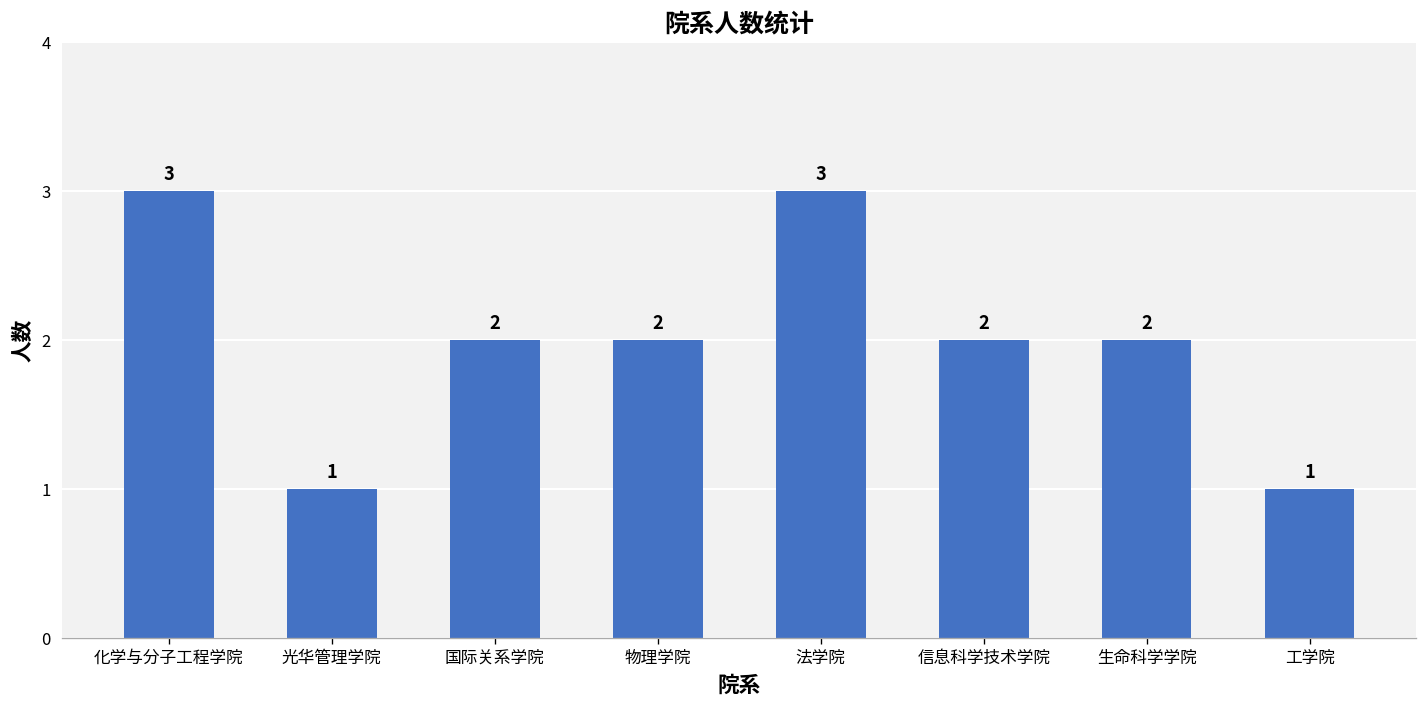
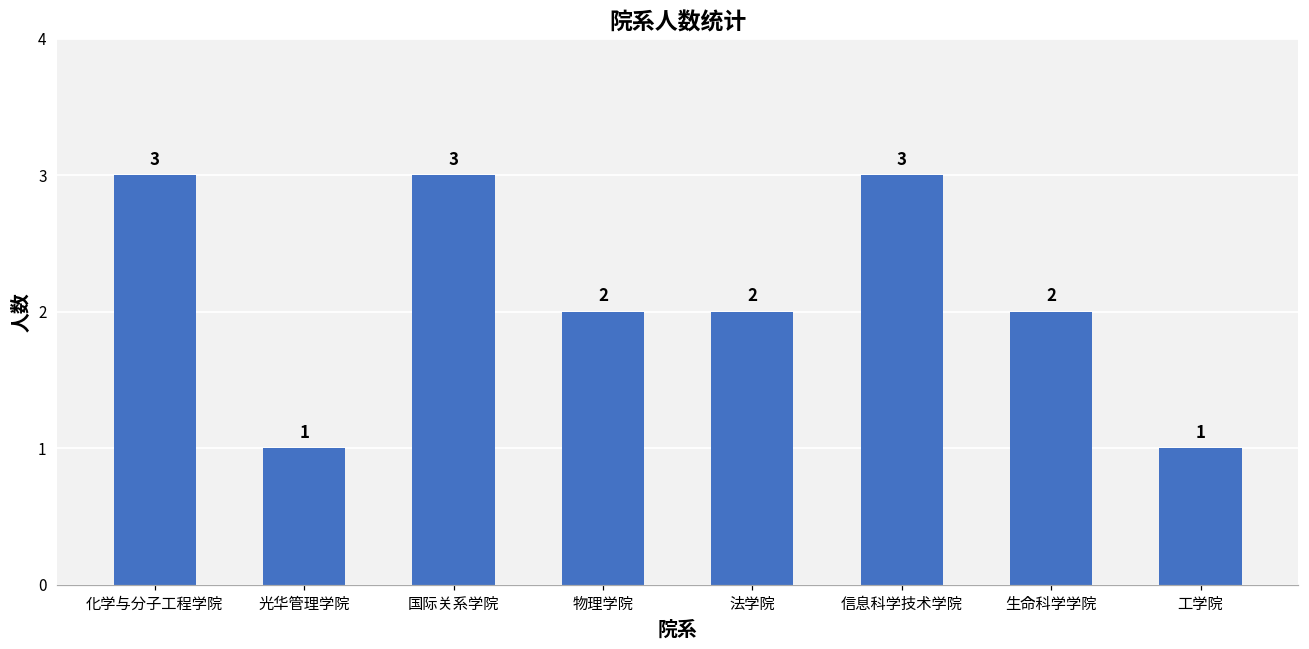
  {
    "化学与分子工程学院": 3,
    "光华管理学院": 1,
-   "国际关系学院": 2,
+   "国际关系学院": 3,
    "物理学院": 2,
-   "法学院": 3,
-   "信息科学技术学院": 2,
+   "法学院": 2,
+   "信息科学技术学院": 3,
    "生命科学学院": 2,
    "工学院": 1
  }
